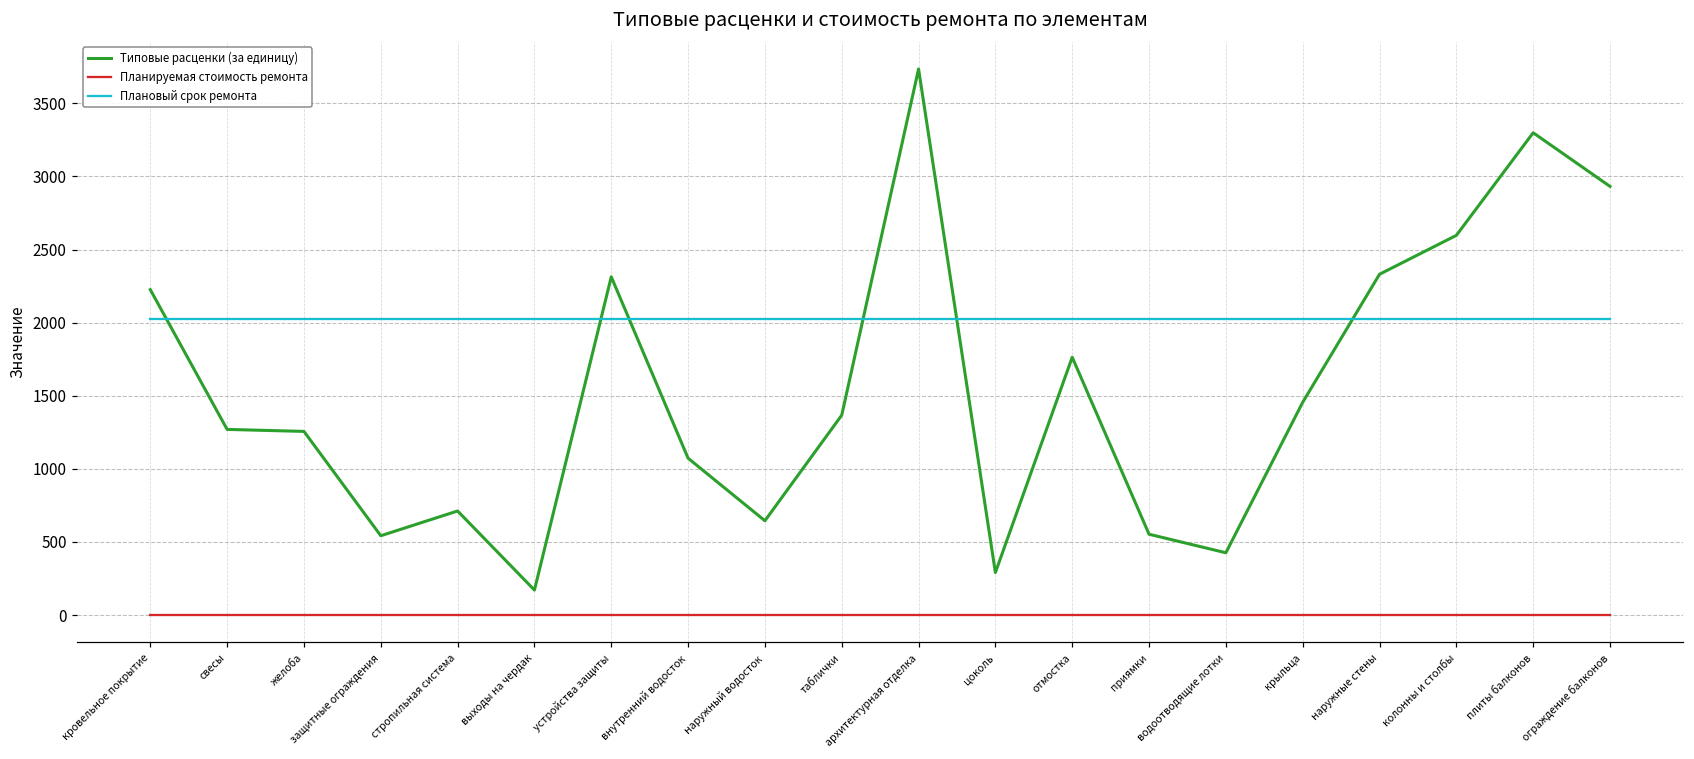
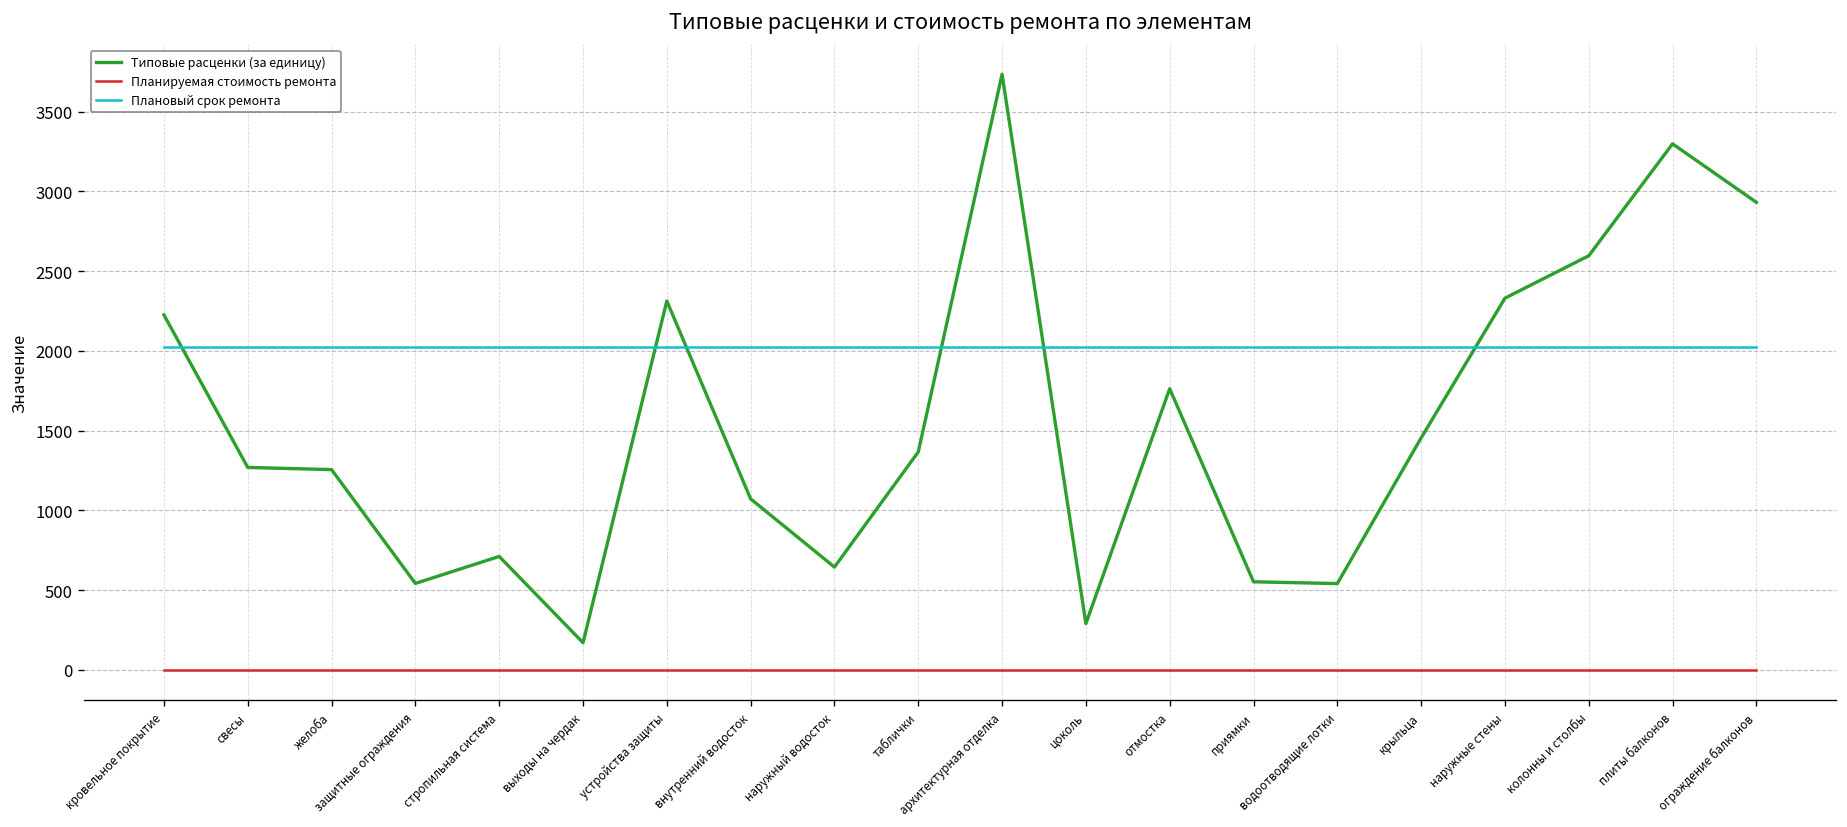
  {
    "Типовые расценки (за единицу)": {
      "кровельное покрытие": 2230,
      "свесы": 1270,
      "желоба": 1260,
      "защитные ограждения": 540,
      "стропильная система": 710,
      "выходы на чердак": 170,
      "устройства защиты": 2310,
      "внутренний водосток": 1070,
      "наружный водосток": 640,
      "таблички": 1370,
      "архитектурная отделка": 3740,
      "цоколь": 290,
      "отмостка": 1760,
      "приямки": 550,
-     "водоотводящие лотки": 430,
+     "водоотводящие лотки": 540,
      "крыльца": 1450,
      "наружные стены": 2330,
      "колонны и столбы": 2600,
      "плиты балконов": 3300,
      "ограждение балконов": 2930
    },
    "Планируемая стоимость ремонта": {
      "кровельное покрытие": 0,
      "свесы": 0,
      "желоба": 0,
      "защитные ограждения": 0,
      "стропильная система": 0,
      "выходы на чердак": 0,
      "устройства защиты": 0,
      "внутренний водосток": 0,
      "наружный водосток": 0,
      "таблички": 0,
      "архитектурная отделка": 0,
      "цоколь": 0,
      "отмостка": 0,
      "приямки": 0,
      "водоотводящие лотки": 0,
      "крыльца": 0,
      "наружные стены": 0,
      "колонны и столбы": 0,
      "плиты балконов": 0,
      "ограждение балконов": 0
    },
    "Плановый срок ремонта": {
      "кровельное покрытие": 2020,
      "свесы": 2020,
      "желоба": 2020,
      "защитные ограждения": 2020,
      "стропильная система": 2020,
      "выходы на чердак": 2020,
      "устройства защиты": 2020,
      "внутренний водосток": 2020,
      "наружный водосток": 2020,
      "таблички": 2020,
      "архитектурная отделка": 2020,
      "цоколь": 2020,
      "отмостка": 2020,
      "приямки": 2020,
      "водоотводящие лотки": 2020,
      "крыльца": 2020,
      "наружные стены": 2020,
      "колонны и столбы": 2020,
      "плиты балконов": 2020,
      "ограждение балконов": 2020
    }
  }
